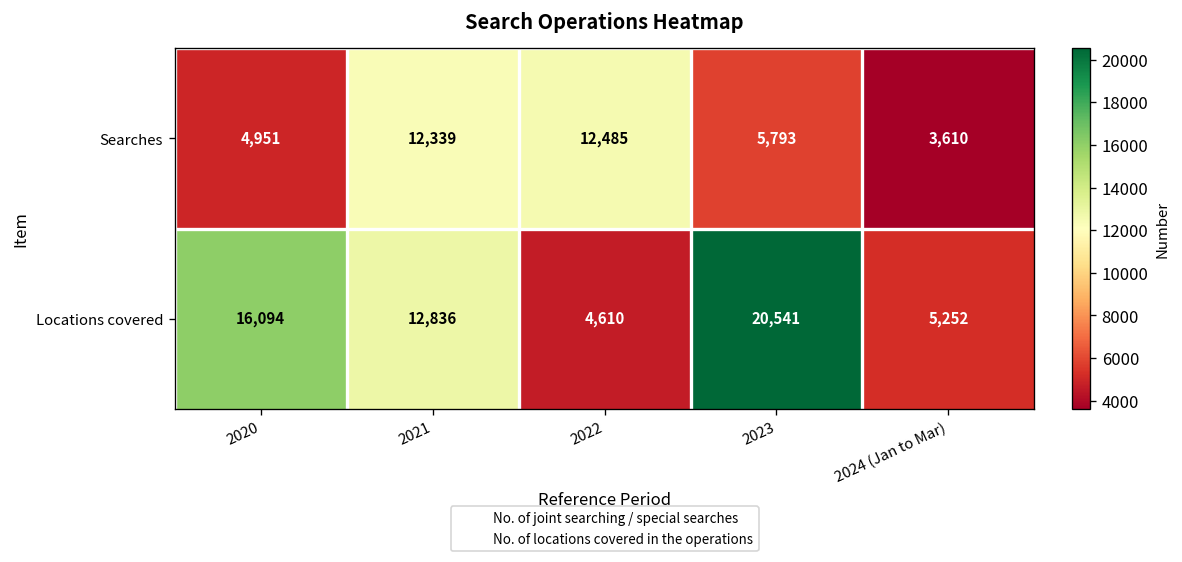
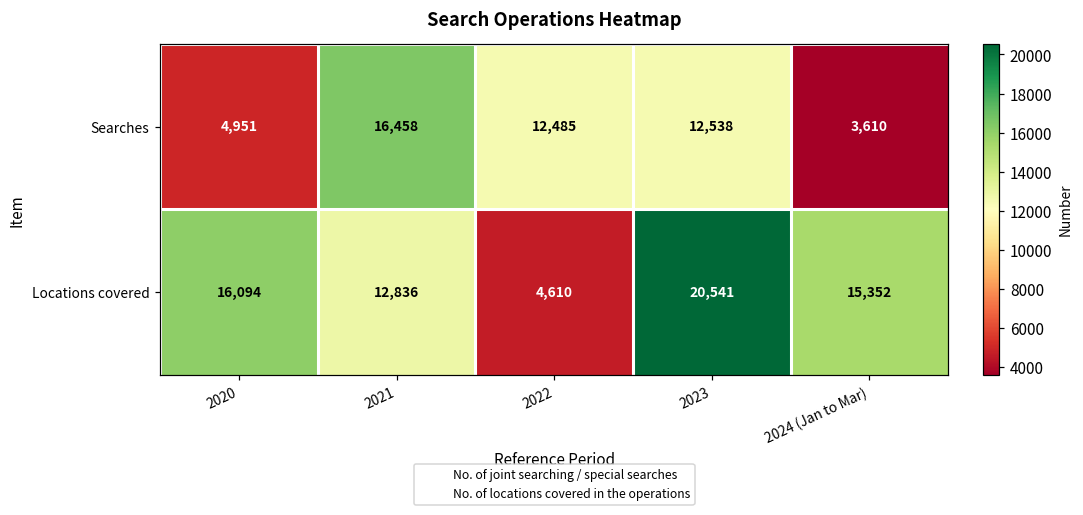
  {
    "Searches": {
      "2020": "4,951",
-     "2021": "12,339",
+     "2021": "16,458",
      "2022": "12,485",
-     "2023": "5,793",
+     "2023": "12,538",
      "2024 (Jan to Mar)": "3,610"
    },
    "Locations covered": {
      "2020": "16,094",
      "2021": "12,836",
      "2022": "4,610",
      "2023": "20,541",
-     "2024 (Jan to Mar)": "5,252"
+     "2024 (Jan to Mar)": "15,352"
    }
  }
